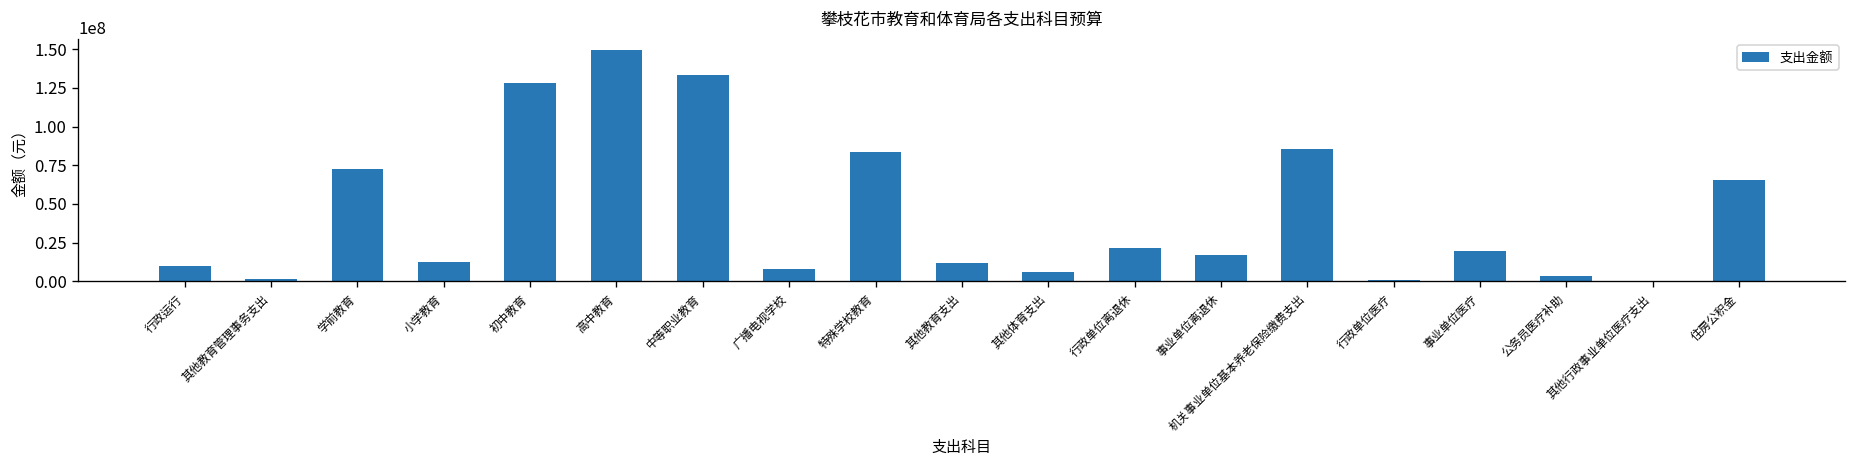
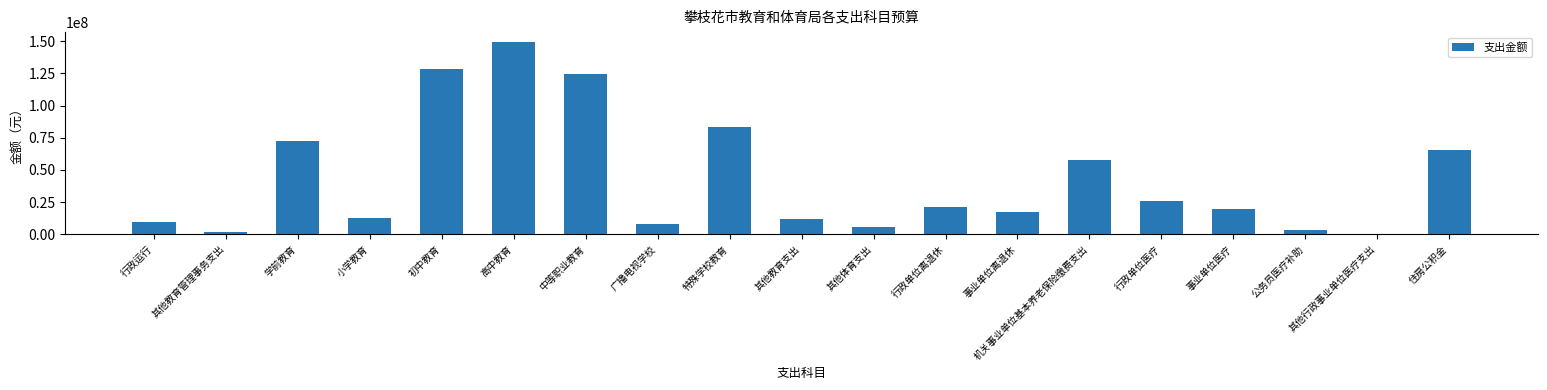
  {
    "行政运行": 10000000,
    "学前教育": 73000000,
    "小学教育": 13000000,
    "初中教育": 128000000,
    "高中教育": 150000000,
-   "中等职业教育": 134000000,
+   "中等职业教育": 124000000,
    "广播电视学校": 8000000,
    "特殊学校教育": 83000000,
    "其他教育支出": 12000000,
    "其他体育支出": 6000000,
    "行政单位离退休": 22000000,
    "事业单位离退休": 17000000,
-   "机关事业单位基本养老保险缴费支出": 86000000,
-   "行政单位医疗": 1000000,
+   "机关事业单位基本养老保险缴费支出": 57000000,
+   "行政单位医疗": 26000000,
    "事业单位医疗": 20000000,
    "公务员医疗补助": 3000000,
    "住房公积金": 66000000
  }
